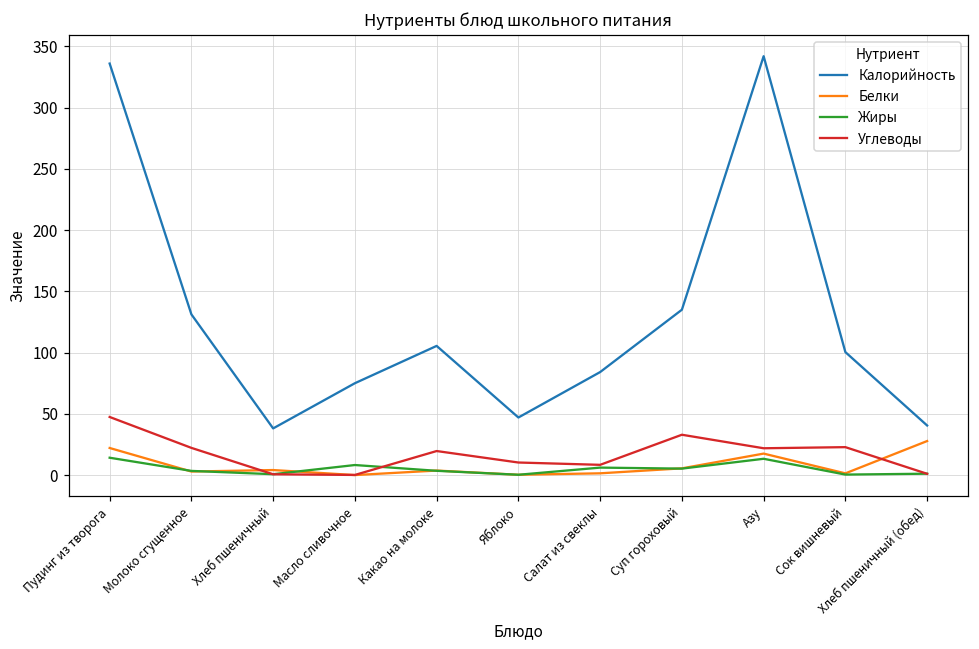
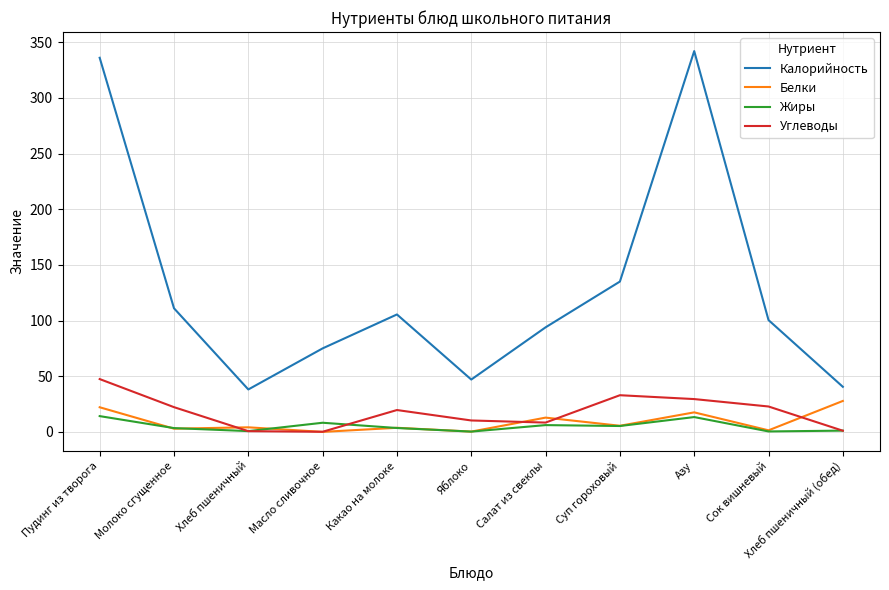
  {
    "Калорийность": {
      "Пудинг из творога": 336,
-     "Молоко сгущенное": 131,
+     "Молоко сгущенное": 111,
      "Хлеб пшеничный": 38,
      "Масло сливочное": 75,
      "Какао на молоке": 105,
      "Яблоко": 47,
-     "Салат из свеклы": 84,
+     "Салат из свеклы": 94,
      "Суп гороховый": 135,
      "Азу": 342,
      "Сок вишневый": 100,
      "Хлеб пшеничный (обед)": 40
    },
    "Белки": {
      "Пудинг из творога": 22,
      "Хлеб пшеничный": 4,
-     "Салат из свеклы": 1,
+     "Салат из свеклы": 13,
      "Азу": 18,
      "Хлеб пшеничный (обед)": 28
    },
    "Жиры": {
      "Пудинг из творога": 14,
      "Масло сливочное": 8,
      "Азу": 13
    },
    "Углеводы": {
      "Пудинг из творога": 47,
      "Молоко сгущенное": 22,
      "Какао на молоке": 20,
      "Яблоко": 10,
      "Суп гороховый": 33,
-     "Азу": 22,
+     "Азу": 29,
      "Сок вишневый": 23
    }
  }
